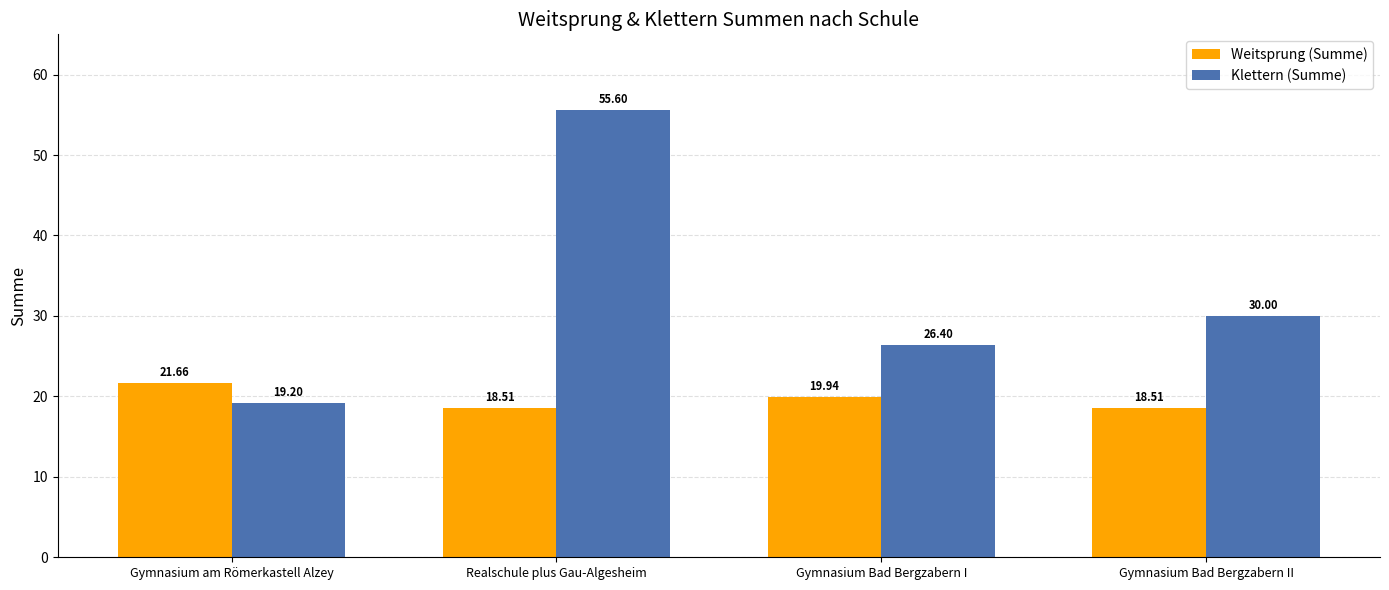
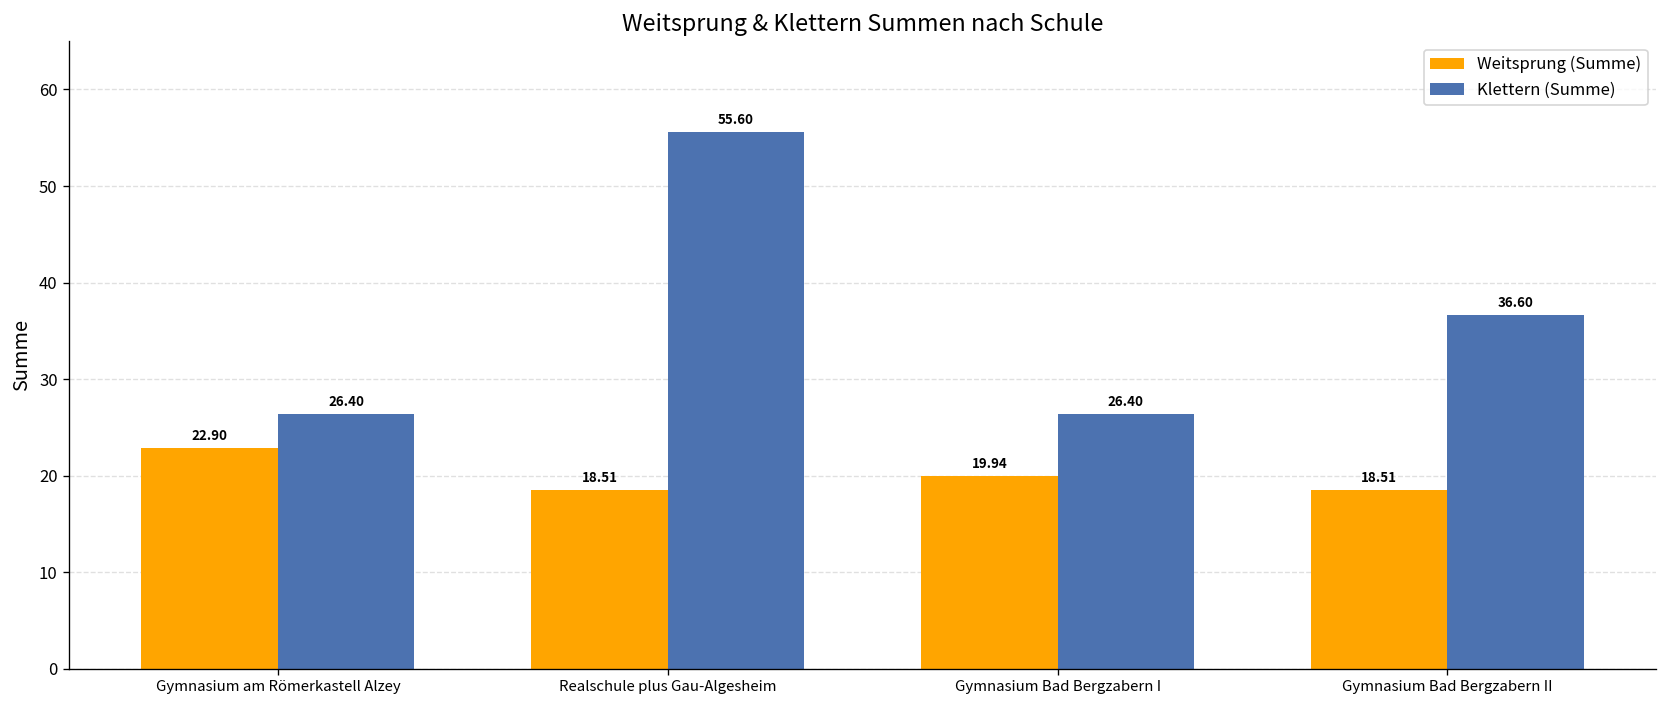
  {
    "Weitsprung (Summe)": {
-     "Gymnasium am Römerkastell Alzey": 21.66,
+     "Gymnasium am Römerkastell Alzey": 22.90,
      "Realschule plus Gau-Algesheim": 18.51,
      "Gymnasium Bad Bergzabern I": 19.94,
      "Gymnasium Bad Bergzabern II": 18.51
    },
    "Klettern (Summe)": {
-     "Gymnasium am Römerkastell Alzey": 19.20,
+     "Gymnasium am Römerkastell Alzey": 26.40,
      "Realschule plus Gau-Algesheim": 55.60,
      "Gymnasium Bad Bergzabern I": 26.40,
-     "Gymnasium Bad Bergzabern II": 30.00
+     "Gymnasium Bad Bergzabern II": 36.60
    }
  }
